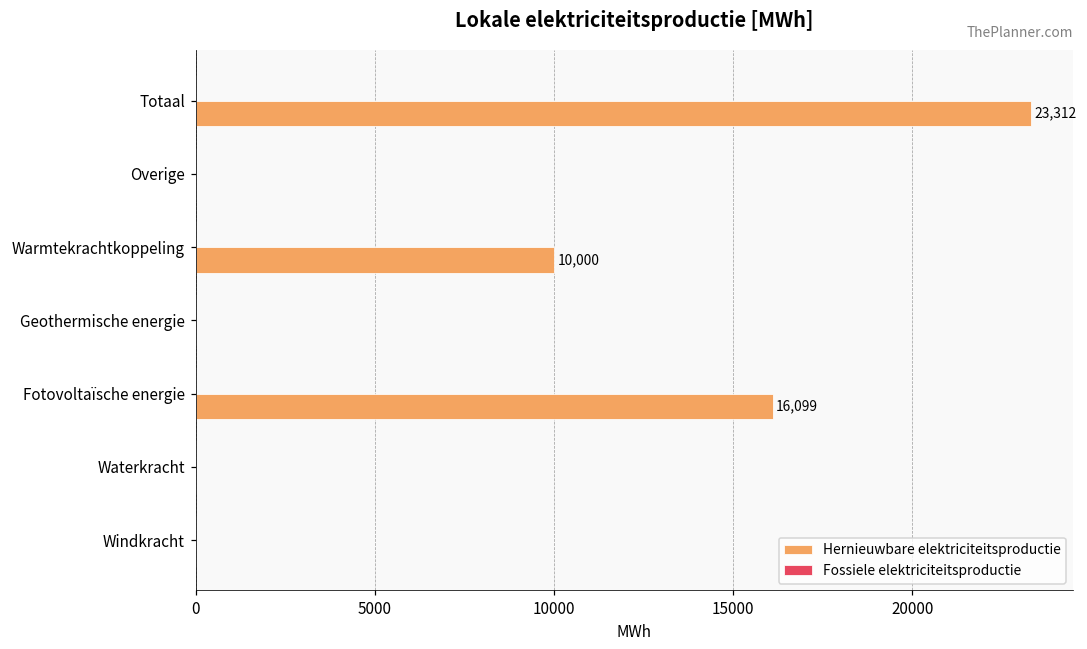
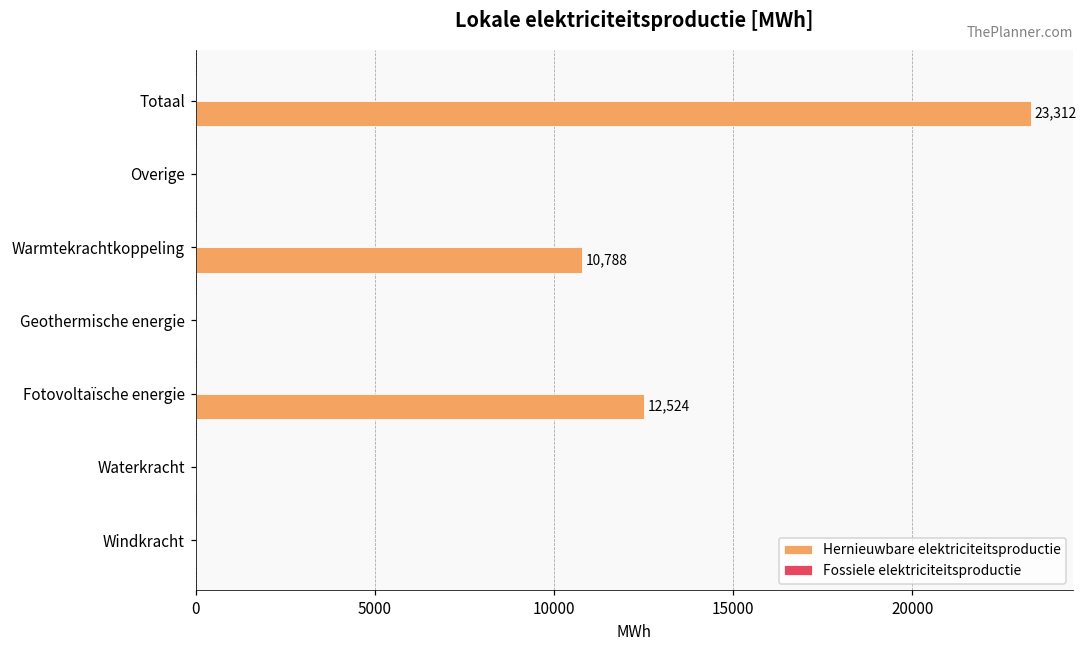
  {
    "Hernieuwbare elektriciteitsproductie": {
      "Totaal": "23,312",
-     "Warmtekrachtkoppeling": "10,000",
-     "Fotovoltaïsche energie": "16,099"
+     "Warmtekrachtkoppeling": "10,788",
+     "Fotovoltaïsche energie": "12,524"
    },
    "Fossiele elektriciteitsproductie": {
      "Totaal": "0",
      "Overige": "0",
      "Warmtekrachtkoppeling": "0",
      "Geothermische energie": "0",
      "Fotovoltaïsche energie": "0",
      "Waterkracht": "0",
      "Windkracht": "0"
    }
  }
